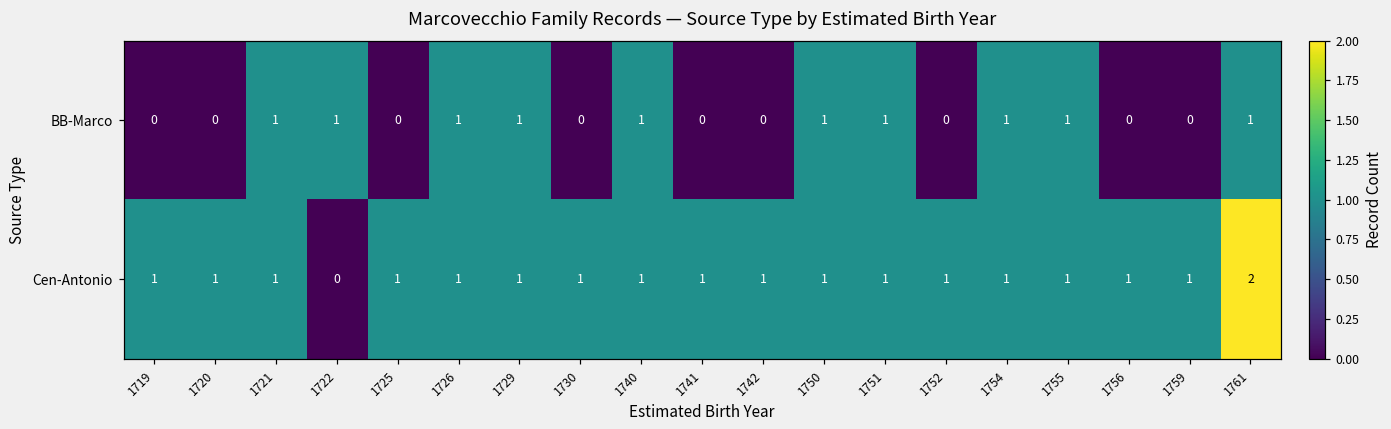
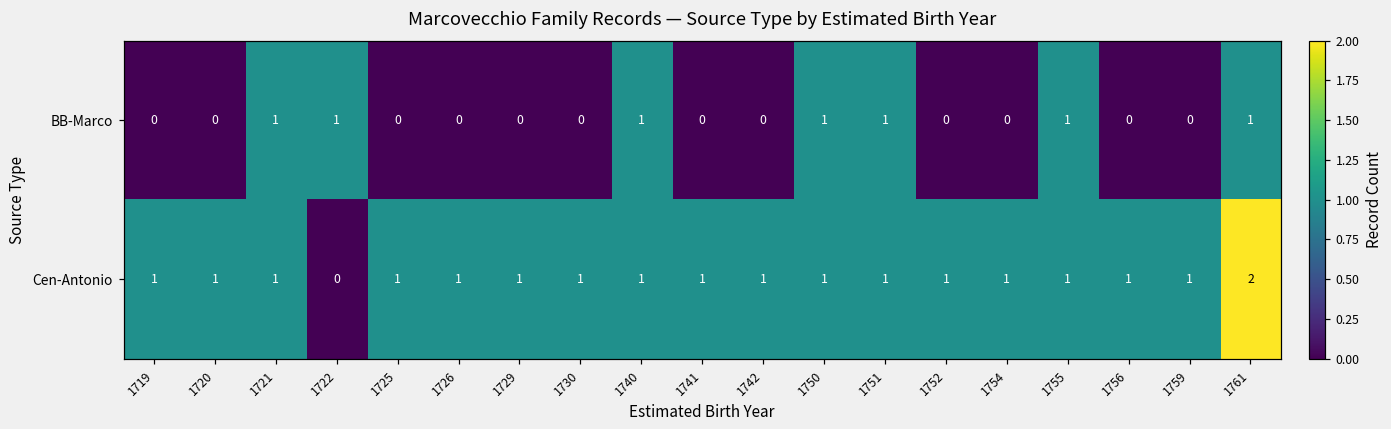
  {
    "BB-Marco": {
      "1719": 0,
      "1720": 0,
      "1721": 1,
      "1722": 1,
      "1725": 0,
-     "1726": 1,
-     "1729": 1,
+     "1726": 0,
+     "1729": 0,
      "1730": 0,
      "1740": 1,
      "1741": 0,
      "1742": 0,
      "1750": 1,
      "1751": 1,
      "1752": 0,
-     "1754": 1,
+     "1754": 0,
      "1755": 1,
      "1756": 0,
      "1759": 0,
      "1761": 1
    },
    "Cen-Antonio": {
      "1719": 1,
      "1720": 1,
      "1721": 1,
      "1722": 0,
      "1725": 1,
      "1726": 1,
      "1729": 1,
      "1730": 1,
      "1740": 1,
      "1741": 1,
      "1742": 1,
      "1750": 1,
      "1751": 1,
      "1752": 1,
      "1754": 1,
      "1755": 1,
      "1756": 1,
      "1759": 1,
      "1761": 2
    }
  }
